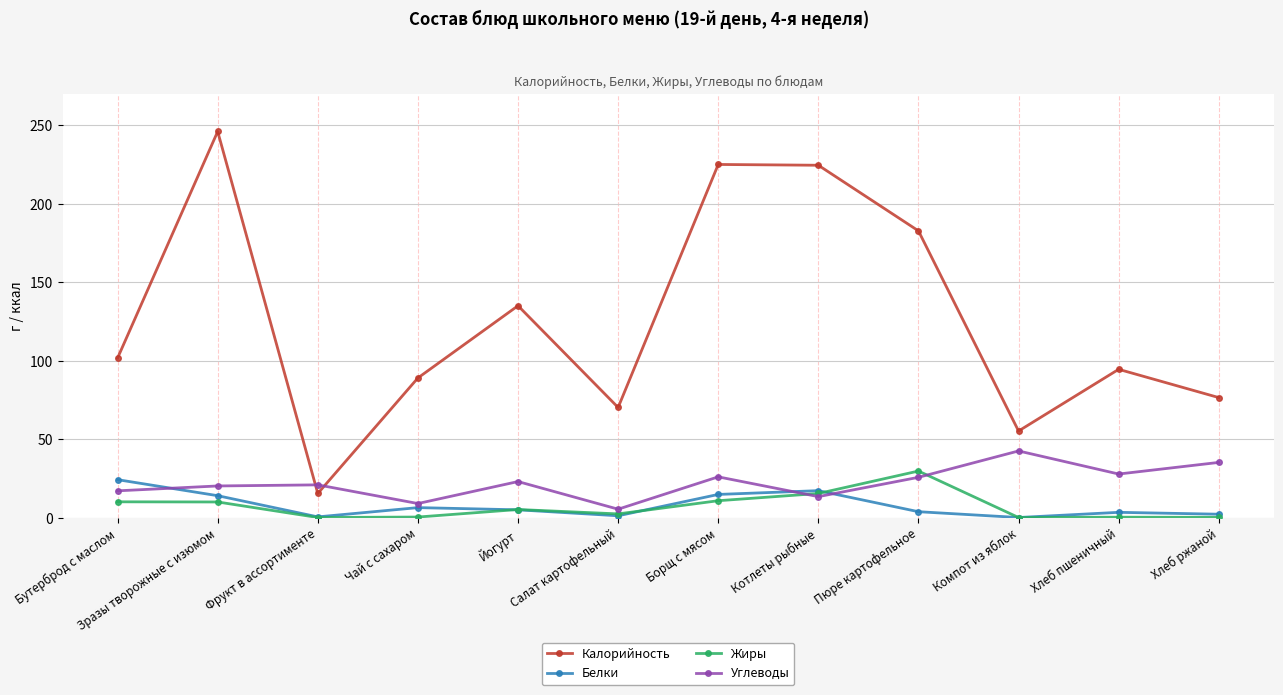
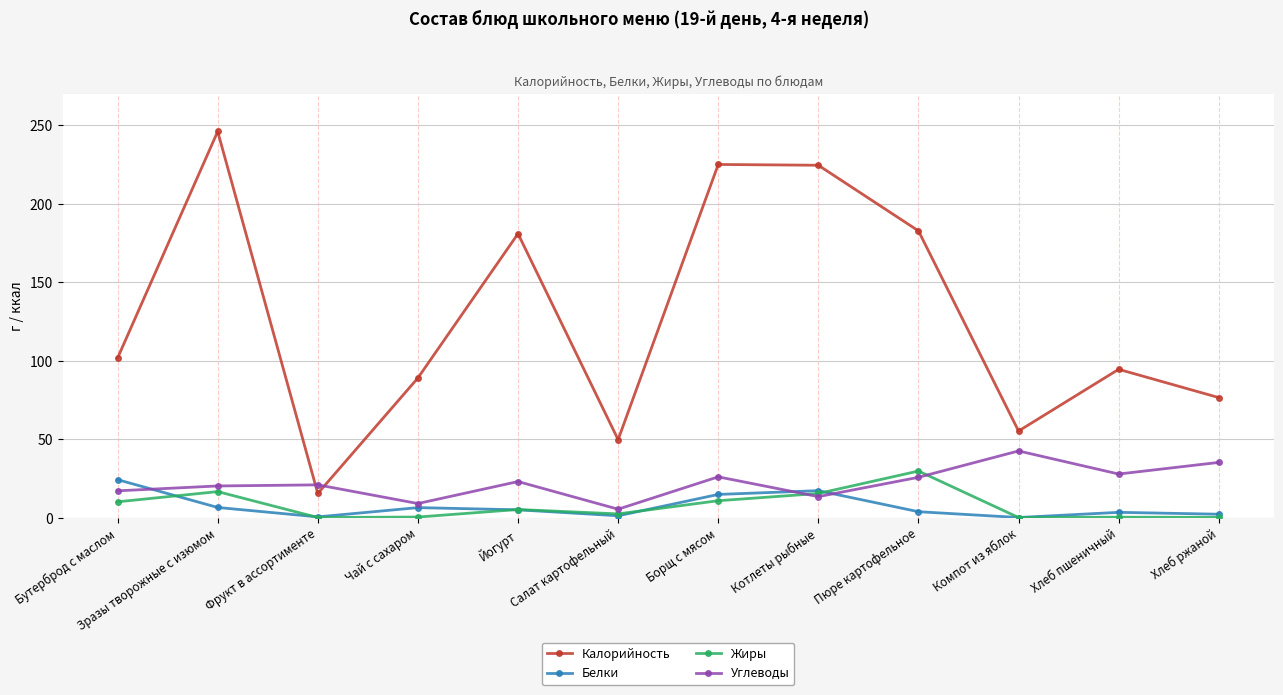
  {
    "Калорийность": {
      "Бутерброд с маслом": 102,
      "Зразы творожные с изюмом": 246,
      "Фрукт в ассортименте": 16,
      "Чай с сахаром": 89,
-     "Йогурт": 135,
-     "Салат картофельный": 70,
+     "Йогурт": 181,
+     "Салат картофельный": 50,
      "Борщ с мясом": 225,
      "Котлеты рыбные": 225,
      "Пюре картофельное": 183,
      "Компот из яблок": 55,
      "Хлеб пшеничный": 95,
      "Хлеб ржаной": 77
    },
    "Белки": {
      "Бутерброд с маслом": 24,
-     "Зразы творожные с изюмом": 14,
+     "Зразы творожные с изюмом": 7,
      "Чай с сахаром": 7,
      "Борщ с мясом": 15,
      "Котлеты рыбные": 17,
      "Пюре картофельное": 4,
      "Хлеб пшеничный": 4,
      "Хлеб ржаной": 2
    },
    "Жиры": {
      "Бутерброд с маслом": 10,
-     "Зразы творожные с изюмом": 10,
+     "Зразы творожные с изюмом": 17,
      "Чай с сахаром": 1,
      "Борщ с мясом": 11,
      "Котлеты рыбные": 16,
      "Пюре картофельное": 30,
      "Хлеб пшеничный": 0,
      "Хлеб ржаной": 0
    },
    "Углеводы": {
      "Бутерброд с маслом": 17,
      "Зразы творожные с изюмом": 20,
      "Фрукт в ассортименте": 21,
      "Чай с сахаром": 9,
      "Йогурт": 23,
      "Салат картофельный": 6,
      "Борщ с мясом": 26,
      "Котлеты рыбные": 14,
      "Пюре картофельное": 26,
      "Компот из яблок": 43,
      "Хлеб пшеничный": 28,
      "Хлеб ржаной": 35
    }
  }
